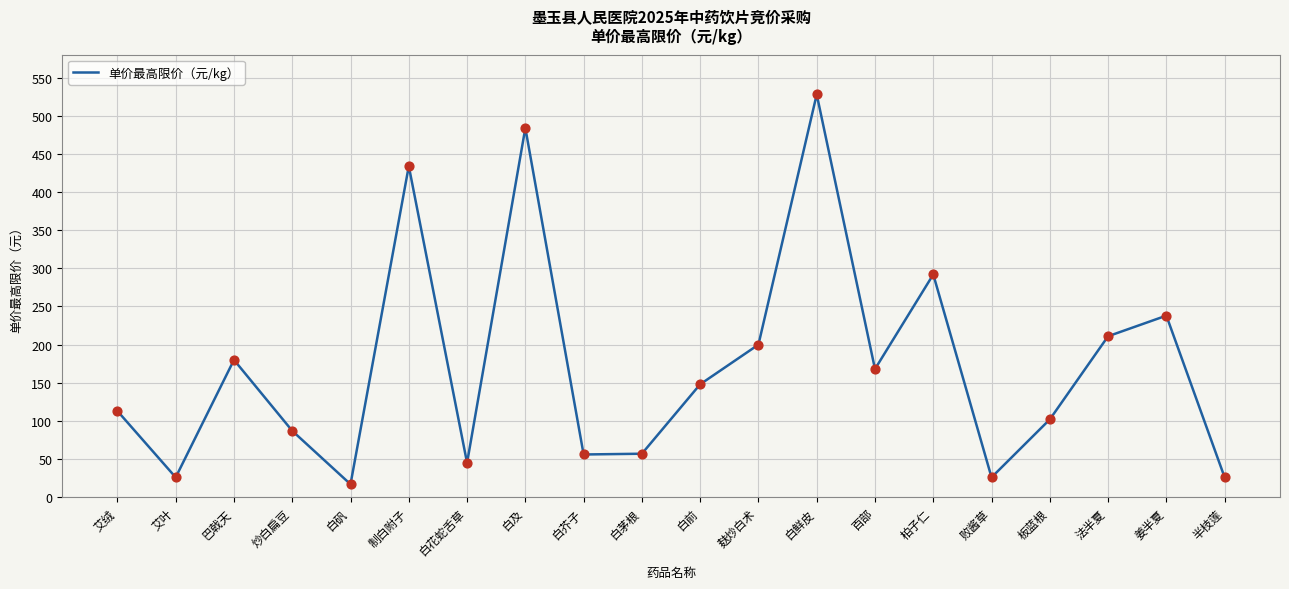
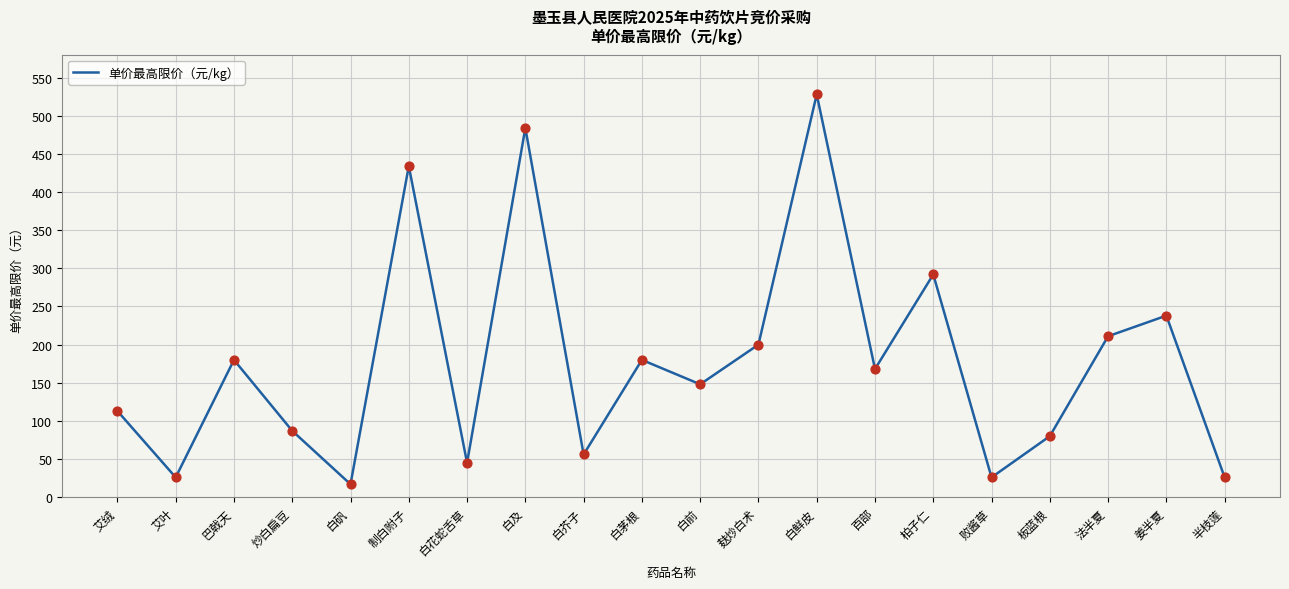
  {
    "艾绒": 110,
    "艾叶": 30,
    "巴戟天": 180,
    "炒白扁豆": 90,
    "白矾": 20,
    "制白附子": 430,
    "白花蛇舌草": 50,
    "白及": 480,
    "白芥子": 60,
-   "白茅根": 60,
+   "白茅根": 180,
    "白前": 150,
    "麸炒白术": 200,
    "白鲜皮": 530,
    "百部": 170,
    "柏子仁": 290,
    "败酱草": 30,
-   "板蓝根": 100,
+   "板蓝根": 80,
    "法半夏": 210,
    "姜半夏": 240,
    "半枝莲": 30
  }
